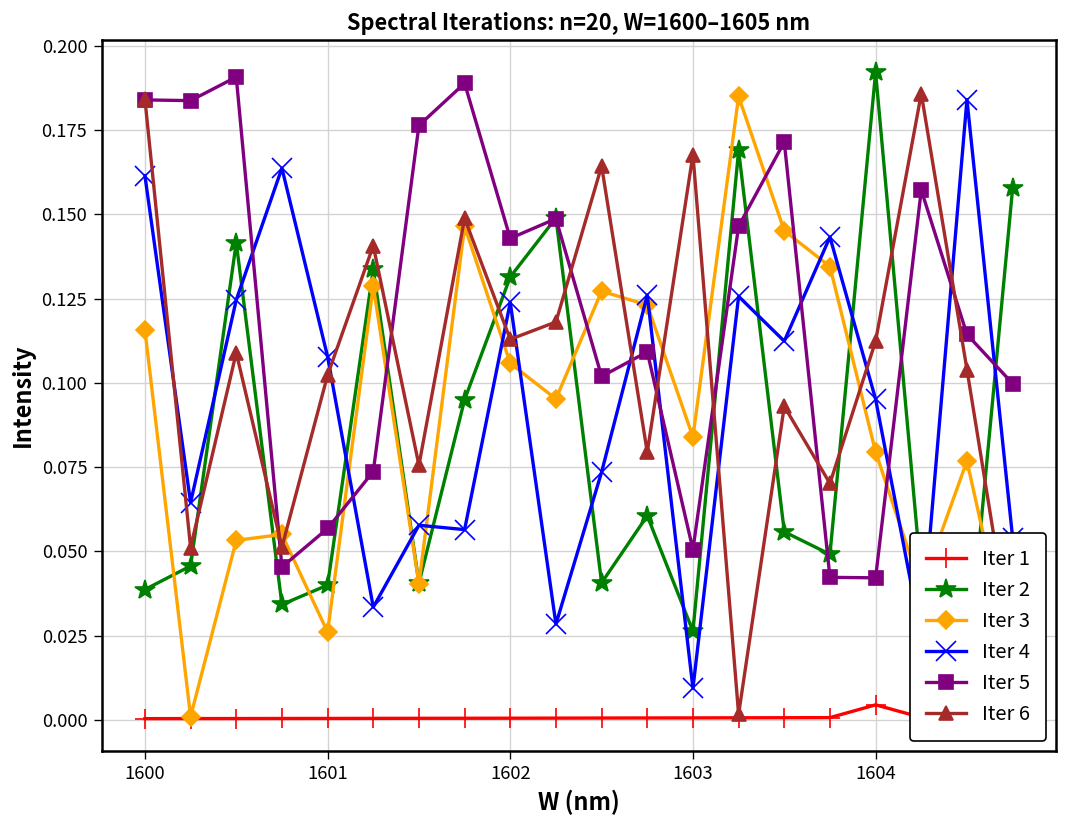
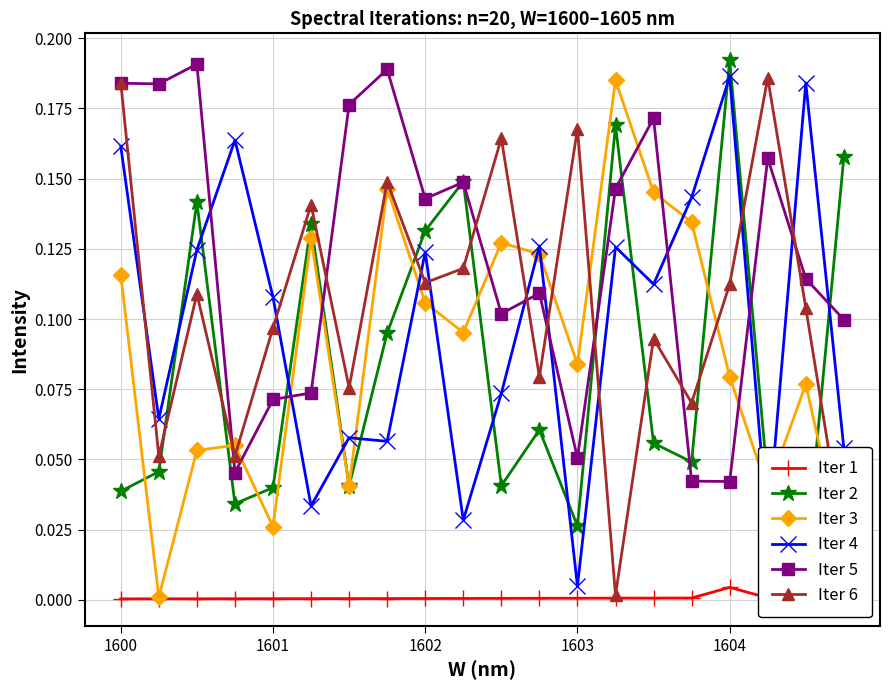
  {
    "Iter 1": {
      "1600": 0.000,
      "1601": 0.000,
      "1602": 0.001,
      "1603": 0.001,
      "1604": 0.004
    },
    "Iter 2": {
      "1600": 0.039,
      "1601": 0.040,
      "1602": 0.131,
      "1603": 0.026,
      "1604": 0.192
    },
    "Iter 3": {
      "1600": 0.116,
      "1601": 0.026,
      "1602": 0.106,
      "1603": 0.084,
      "1604": 0.079
    },
    "Iter 4": {
      "1600": 0.161,
      "1601": 0.108,
      "1602": 0.124,
-     "1603": 0.009,
-     "1604": 0.095
+     "1603": 0.005,
+     "1604": 0.186
    },
    "Iter 5": {
-     "1601": 0.057,
+     "1601": 0.071,
      "1602": 0.143,
      "1603": 0.051,
      "1604": 0.042
    },
    "Iter 6": {
-     "1601": 0.102,
+     "1601": 0.097,
      "1602": 0.113,
      "1603": 0.168,
      "1604": 0.112
    }
  }
